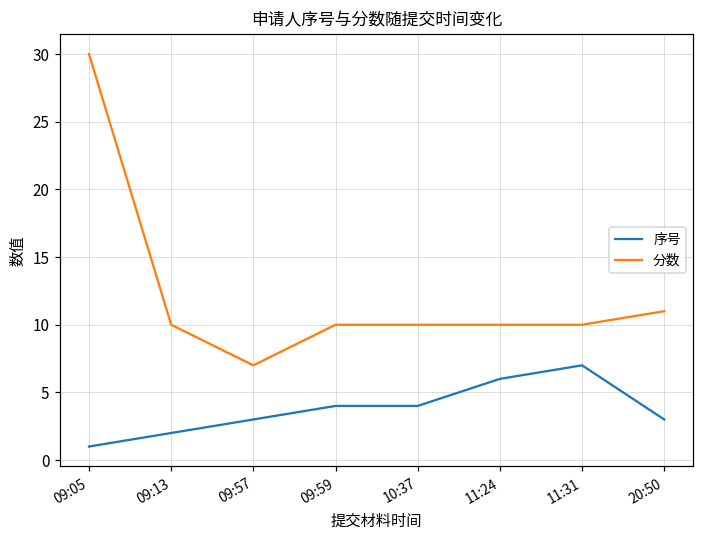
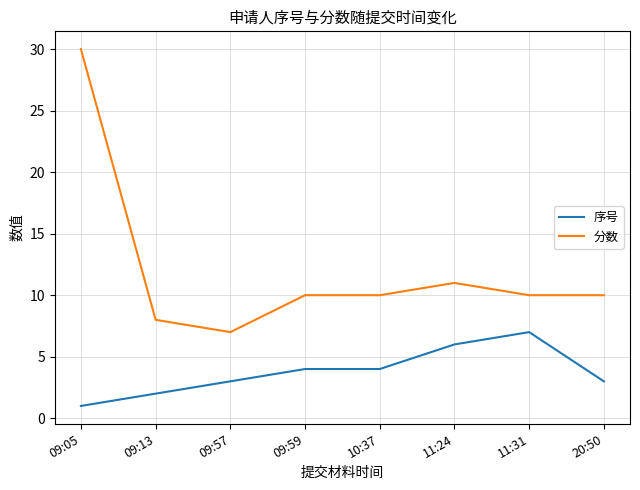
  {
    "序号": {
      "09:05": 1,
      "09:13": 2,
      "09:57": 3,
      "09:59": 4,
      "10:37": 4,
      "11:24": 6,
      "11:31": 7,
      "20:50": 3
    },
    "分数": {
      "09:05": 30,
-     "09:13": 10,
+     "09:13": 8,
      "09:57": 7,
      "09:59": 10,
      "10:37": 10,
-     "11:24": 10,
+     "11:24": 11,
      "11:31": 10,
-     "20:50": 11
+     "20:50": 10
    }
  }
